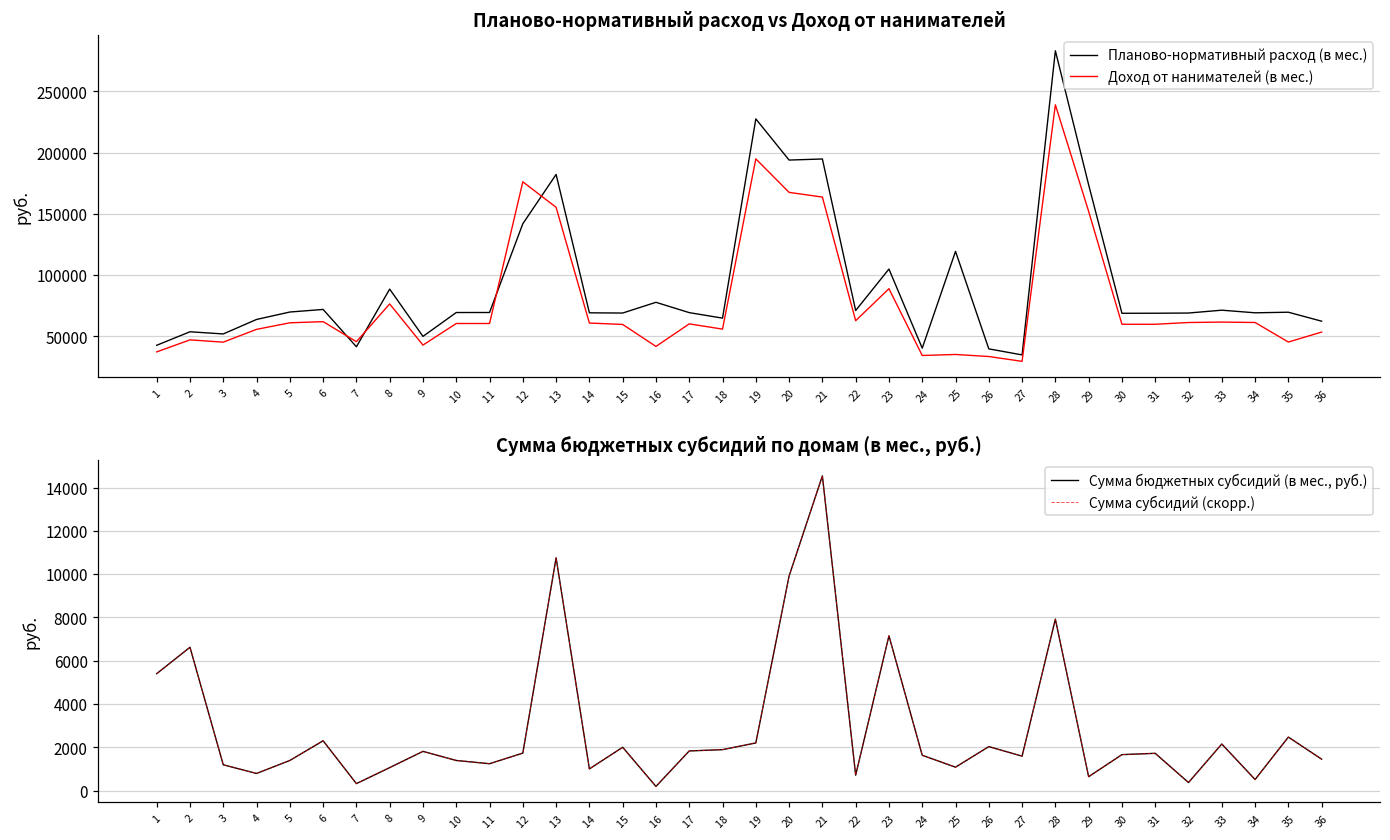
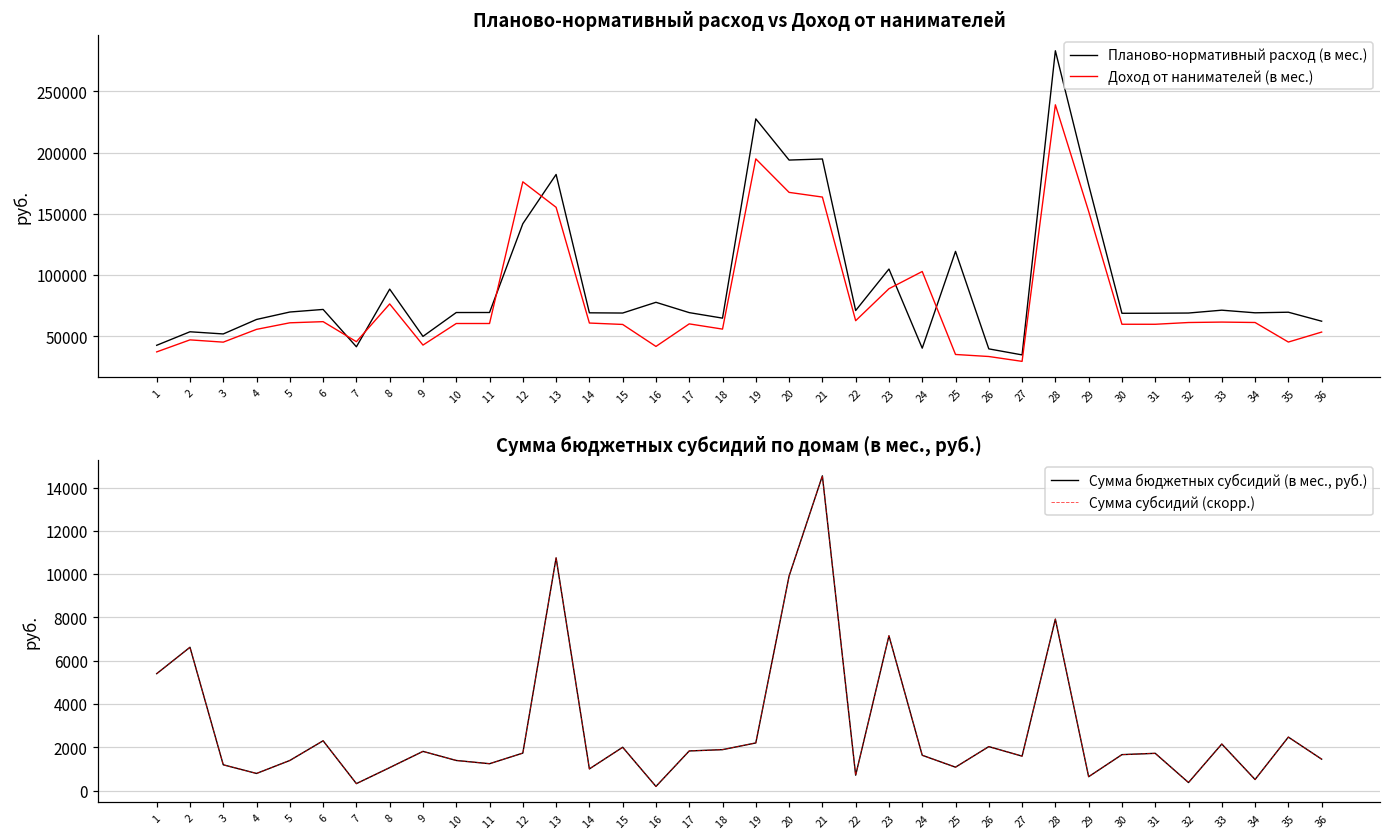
  {
    "Планово-нормативный расход vs Доход от нанимателей": {
      "Планово-нормативный расход (в мес.)": {
        "1": 43000,
        "2": 54000,
        "3": 52000,
        "4": 64000,
        "5": 70000,
        "6": 72000,
        "7": 41000,
        "8": 88000,
        "9": 50000,
        "10": 69000,
        "11": 69000,
        "12": 142000,
        "13": 182000,
        "14": 69000,
        "15": 69000,
        "16": 78000,
        "17": 69000,
        "18": 65000,
        "19": 228000,
        "20": 194000,
        "21": 195000,
        "22": 71000,
        "23": 105000,
        "24": 40000,
        "25": 119000,
        "26": 40000,
        "27": 35000,
        "28": 283000,
        "29": 174000,
        "30": 69000,
        "31": 69000,
        "32": 69000,
        "33": 71000,
        "34": 69000,
        "35": 70000,
        "36": 62000
      },
      "Доход от нанимателей (в мес.)": {
        "1": 37000,
        "2": 47000,
        "3": 45000,
        "4": 56000,
        "5": 61000,
        "6": 62000,
        "7": 45000,
        "8": 76000,
        "9": 43000,
        "10": 60000,
        "11": 60000,
        "12": 176000,
        "13": 155000,
        "14": 61000,
        "15": 60000,
        "16": 42000,
        "17": 60000,
        "18": 56000,
        "19": 195000,
        "20": 167000,
        "21": 164000,
        "22": 63000,
        "23": 89000,
-       "24": 34000,
+       "24": 103000,
        "25": 35000,
        "26": 33000,
        "27": 29000,
        "28": 239000,
        "29": 152000,
        "30": 60000,
        "31": 60000,
        "32": 61000,
        "33": 61000,
        "34": 61000,
        "35": 45000,
        "36": 53000
      }
    },
    "Сумма бюджетных субсидий по домам (в мес., руб.)": {
      "1": 5400,
      "2": 6600,
      "3": 1200,
      "4": 800,
      "5": 1400,
      "6": 2300,
      "7": 300,
      "8": 1100,
      "9": 1800,
      "10": 1400,
      "11": 1200,
      "12": 1700,
      "13": 10800,
      "14": 1000,
      "15": 2000,
      "16": 200,
      "17": 1800,
      "18": 1900,
      "19": 2200,
      "20": 9900,
      "21": 14500,
      "22": 700,
      "23": 7200,
      "24": 1600,
      "25": 1100,
      "26": 2000,
      "27": 1600,
      "28": 7900,
      "29": 600,
      "30": 1700,
      "31": 1700,
      "32": 400,
      "33": 2200,
      "34": 500,
      "35": 2500,
      "36": 1500
    }
  }
